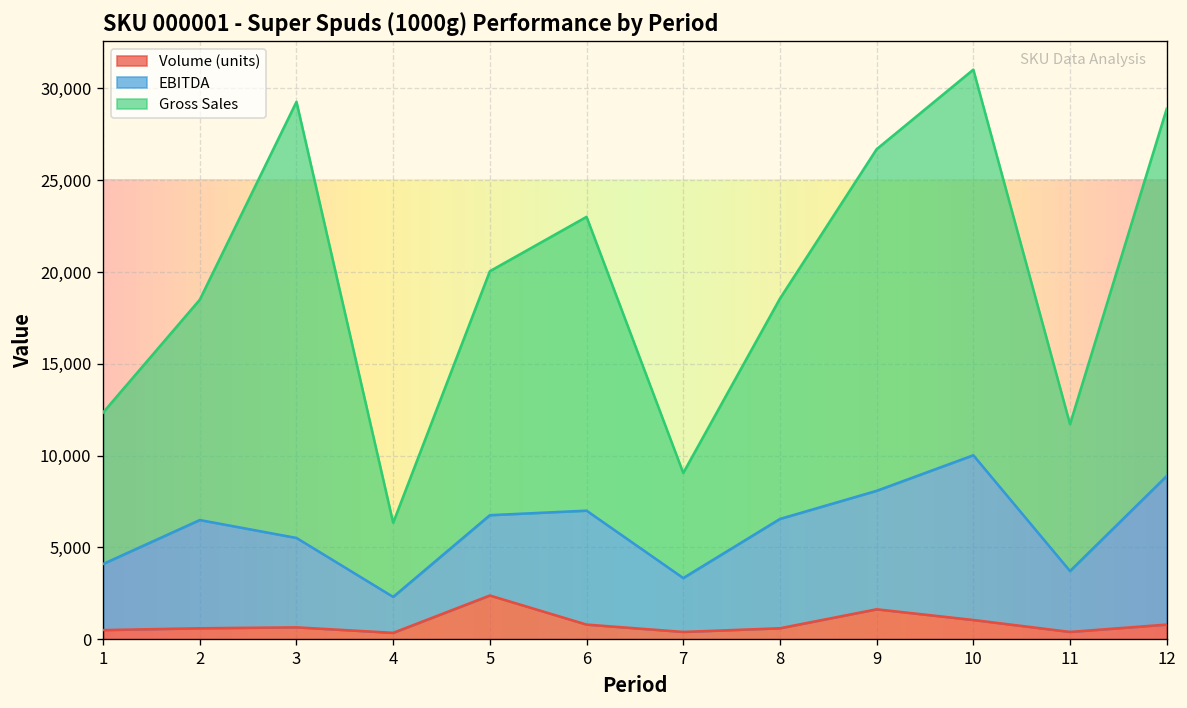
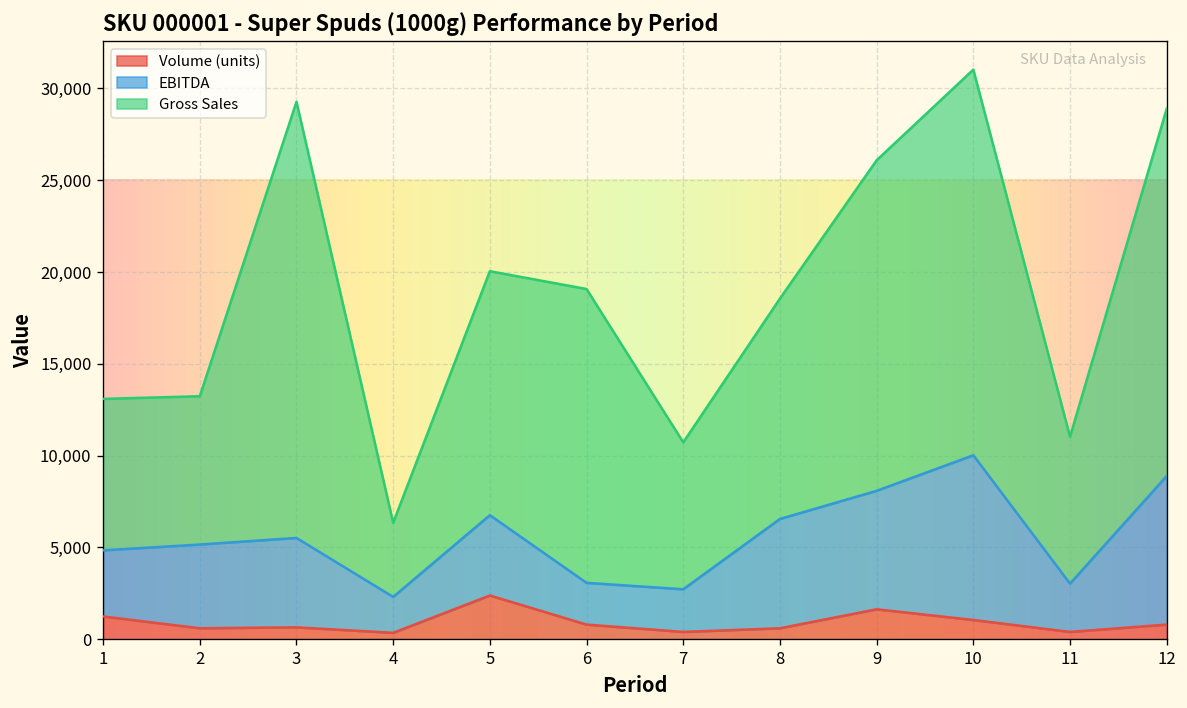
  {
    "Volume (units)": {
-     "1": "500",
+     "1": "1,200",
      "2": "600",
      "3": "700",
      "4": "400",
      "5": "2,400",
      "6": "800",
      "7": "400",
      "8": "600",
      "9": "1,600",
      "10": "1,100",
      "11": "400",
      "12": "800"
    },
    "EBITDA": {
      "1": "3,600",
-     "2": "5,900",
+     "2": "4,600",
      "3": "4,900",
      "4": "2,000",
      "5": "4,400",
-     "6": "6,200",
-     "7": "2,900",
+     "6": "2,300",
+     "7": "2,300",
      "8": "6,000",
      "9": "6,500",
      "10": "9,000",
-     "11": "3,300",
+     "11": "2,600",
      "12": "8,100"
    },
    "Gross Sales": {
      "1": "8,200",
-     "2": "12,000",
+     "2": "8,100",
      "3": "23,800",
      "4": "4,000",
      "5": "13,300",
      "6": "16,000",
-     "7": "5,700",
+     "7": "8,000",
      "8": "12,000",
-     "9": "18,600",
+     "9": "18,000",
      "10": "21,000",
      "11": "8,000",
      "12": "20,000"
    }
  }
